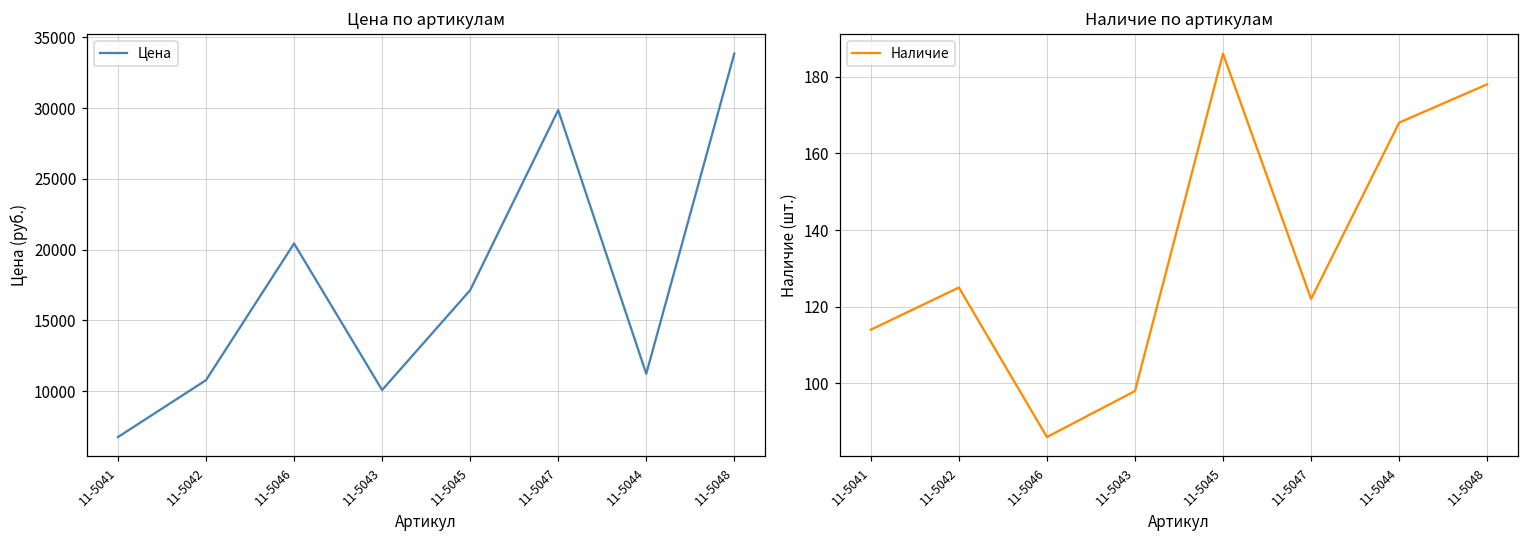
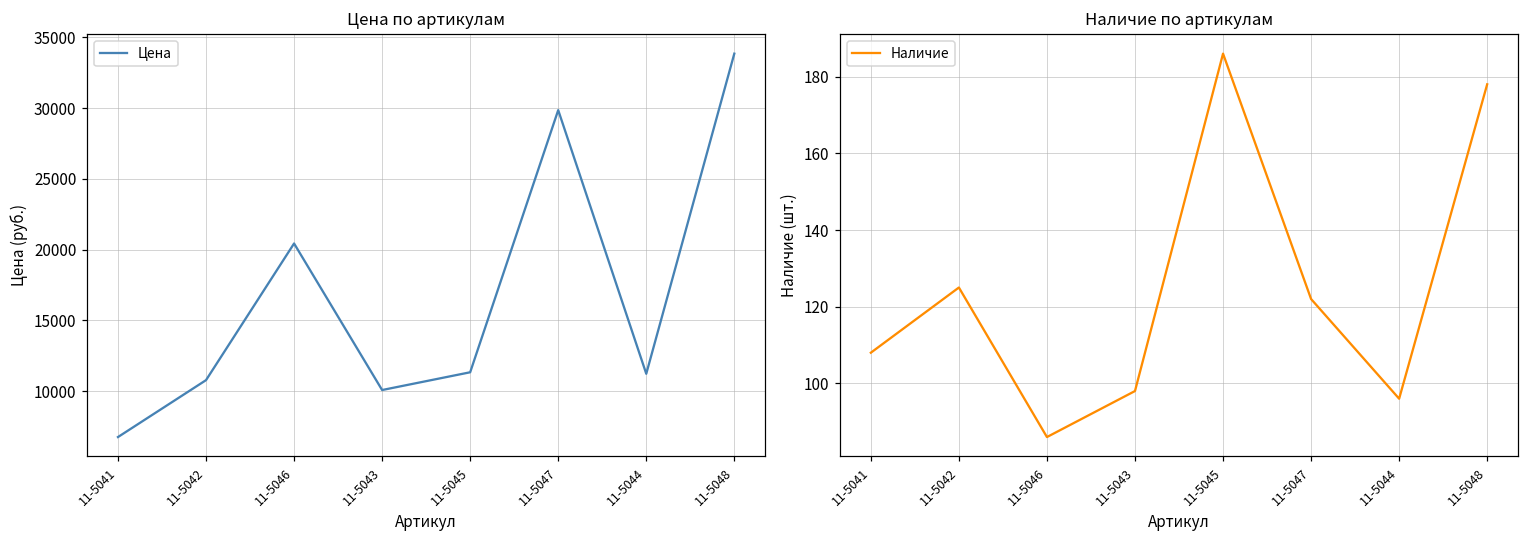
  {
    "Цена по артикулам": {
      "11-5041": 6700,
      "11-5042": 10800,
      "11-5046": 20400,
      "11-5043": 10100,
-     "11-5045": 17100,
+     "11-5045": 11300,
      "11-5047": 29900,
      "11-5044": 11200,
      "11-5048": 33900
    },
    "Наличие по артикулам": {
-     "11-5041": 114,
+     "11-5041": 108,
      "11-5042": 125,
      "11-5046": 86,
      "11-5043": 98,
      "11-5045": 186,
      "11-5047": 122,
-     "11-5044": 168,
+     "11-5044": 96,
      "11-5048": 178
    }
  }
